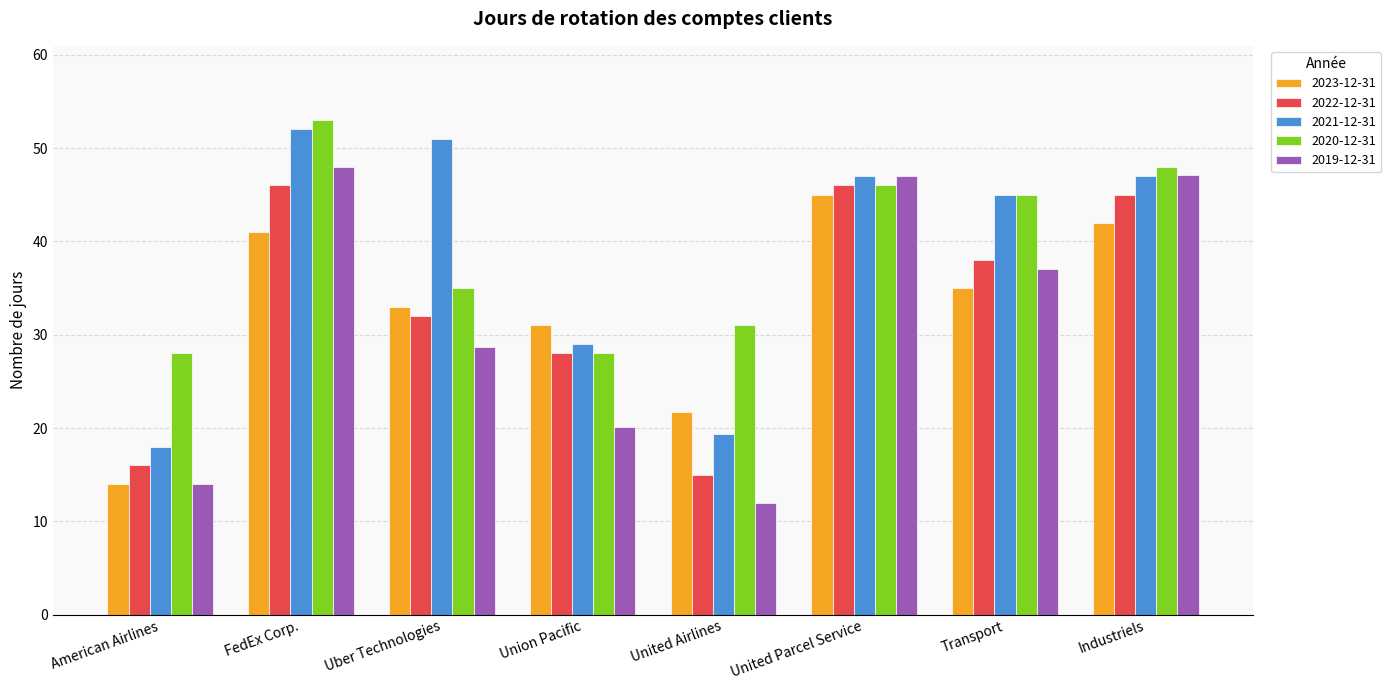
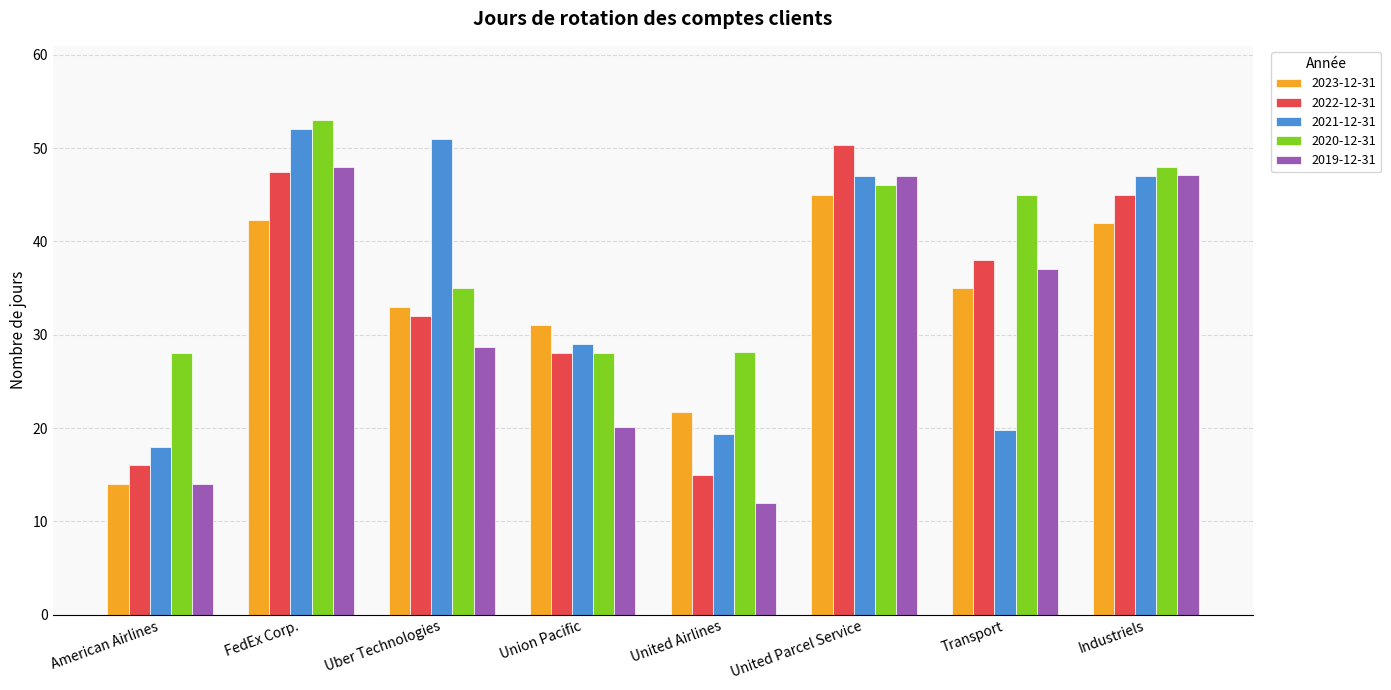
  {
    "2023-12-31": {
      "American Airlines": 14,
-     "FedEx Corp.": 41,
+     "FedEx Corp.": 42,
      "Uber Technologies": 33,
      "Union Pacific": 31,
      "United Airlines": 22,
      "United Parcel Service": 45,
      "Transport": 35,
      "Industriels": 42
    },
    "2022-12-31": {
      "American Airlines": 16,
-     "FedEx Corp.": 46,
+     "FedEx Corp.": 47,
      "Uber Technologies": 32,
      "Union Pacific": 28,
      "United Airlines": 15,
-     "United Parcel Service": 46,
+     "United Parcel Service": 50,
      "Transport": 38,
      "Industriels": 45
    },
    "2021-12-31": {
      "American Airlines": 18,
      "FedEx Corp.": 52,
      "Uber Technologies": 51,
      "Union Pacific": 29,
      "United Airlines": 19,
      "United Parcel Service": 47,
-     "Transport": 45,
+     "Transport": 20,
      "Industriels": 47
    },
    "2020-12-31": {
      "American Airlines": 28,
      "FedEx Corp.": 53,
      "Uber Technologies": 35,
      "Union Pacific": 28,
-     "United Airlines": 31,
+     "United Airlines": 28,
      "United Parcel Service": 46,
      "Transport": 45,
      "Industriels": 48
    },
    "2019-12-31": {
      "American Airlines": 14,
      "FedEx Corp.": 48,
      "Uber Technologies": 29,
      "Union Pacific": 20,
      "United Airlines": 12,
      "United Parcel Service": 47,
      "Transport": 37,
      "Industriels": 47
    }
  }
